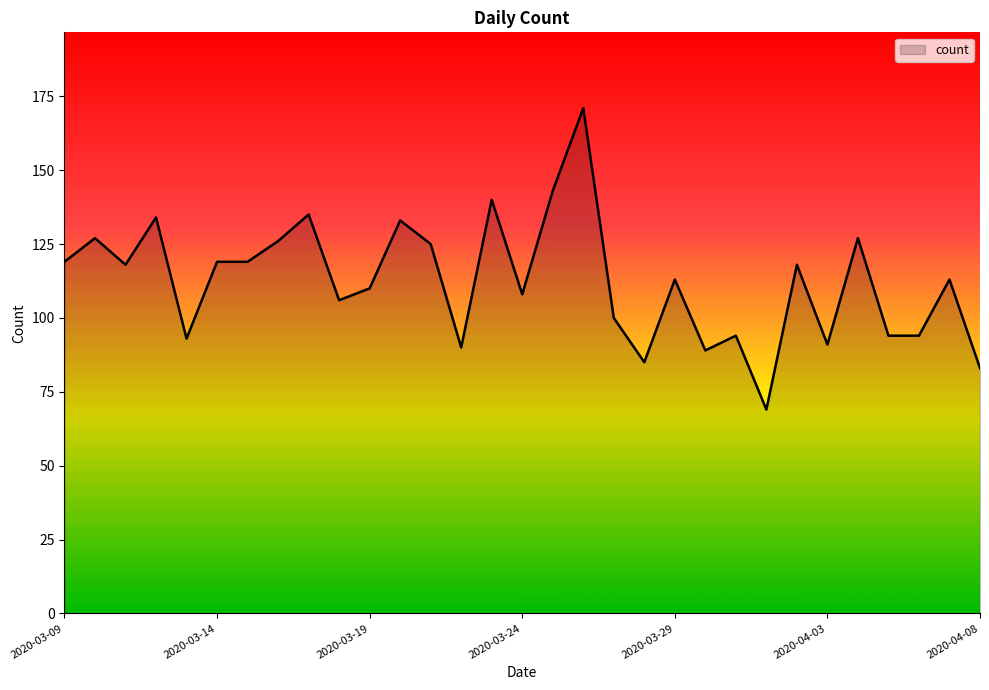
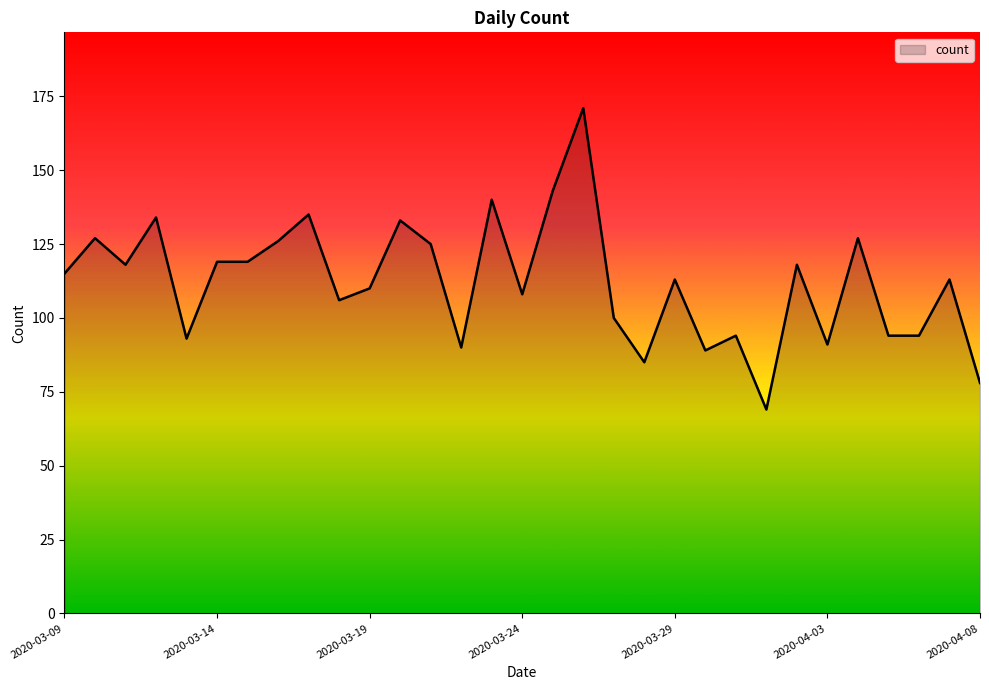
  {
-   "2020-03-09": 119,
+   "2020-03-09": 115,
    "2020-03-14": 119,
    "2020-03-19": 110,
    "2020-03-24": 108,
    "2020-03-29": 113,
    "2020-04-03": 91,
-   "2020-04-08": 83
+   "2020-04-08": 78
  }
